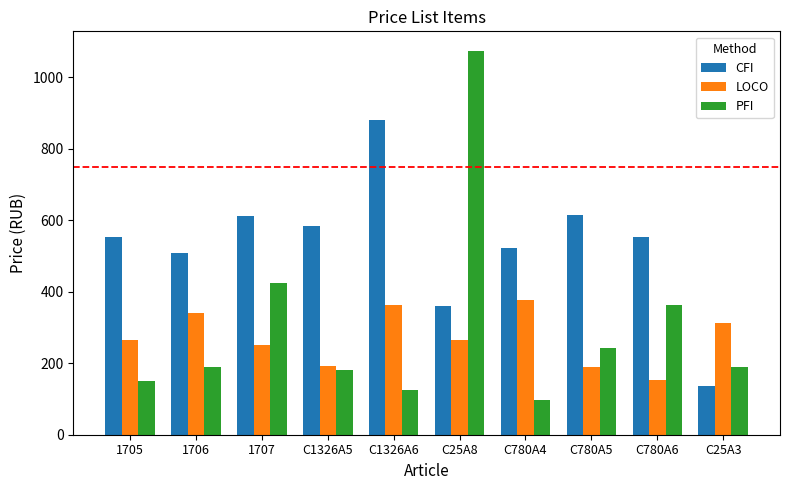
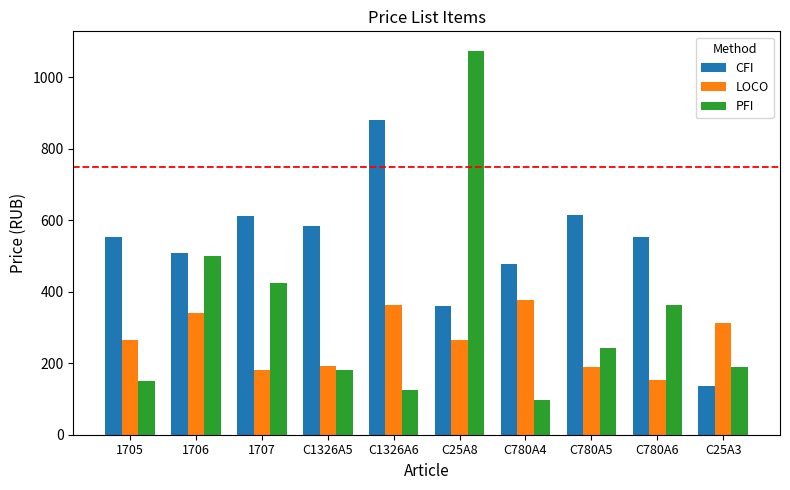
  {
    "CFI": {
      "1705": 550,
      "1706": 510,
      "1707": 610,
      "C1326A5": 580,
      "C1326A6": 880,
      "C25A8": 360,
-     "C780A4": 520,
+     "C780A4": 480,
      "C780A5": 620,
      "C780A6": 550,
      "C25A3": 140
    },
    "LOCO": {
      "1705": 270,
      "1706": 340,
-     "1707": 250,
+     "1707": 180,
      "C1326A5": 190,
      "C1326A6": 360,
      "C25A8": 270,
      "C780A4": 380,
      "C780A5": 190,
      "C780A6": 150,
      "C25A3": 310
    },
    "PFI": {
      "1705": 150,
-     "1706": 190,
+     "1706": 500,
      "1707": 430,
      "C1326A5": 180,
      "C1326A6": 130,
      "C25A8": 1080,
      "C780A4": 100,
      "C780A5": 240,
      "C780A6": 360,
      "C25A3": 190
    }
  }
